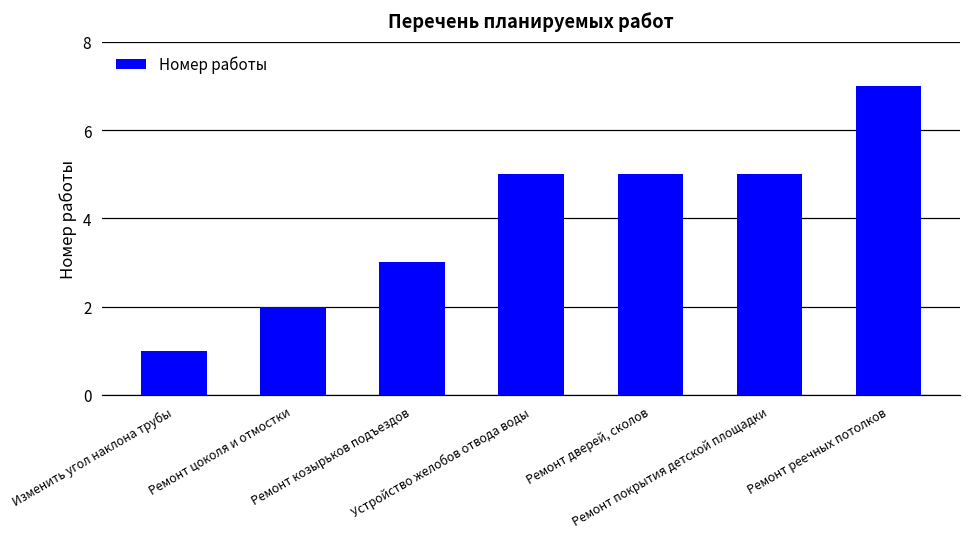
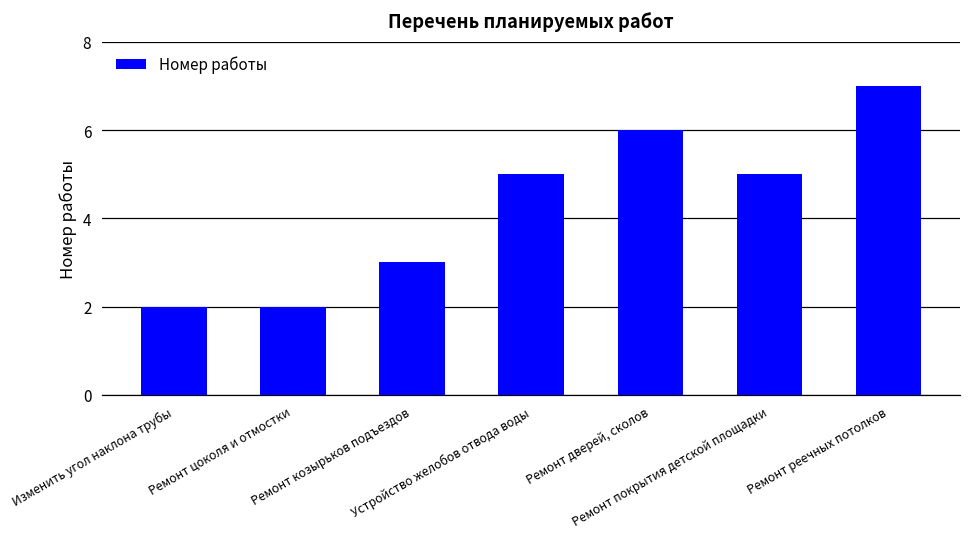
  {
-   "Изменить угол наклона трубы": 1,
+   "Изменить угол наклона трубы": 2,
    "Ремонт цоколя и отмостки": 2,
    "Ремонт козырьков подъездов": 3,
    "Устройство желобов отвода воды": 5,
-   "Ремонт дверей, сколов": 5,
+   "Ремонт дверей, сколов": 6,
    "Ремонт покрытия детской площадки": 5,
    "Ремонт реечных потолков": 7
  }
